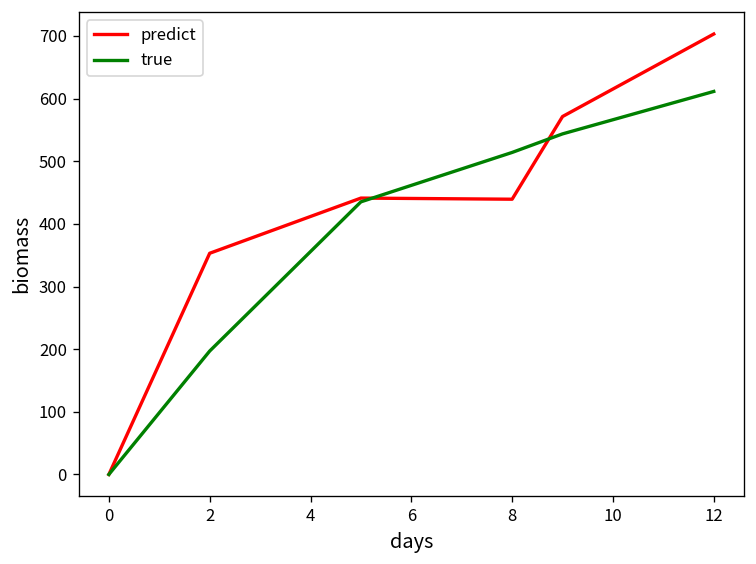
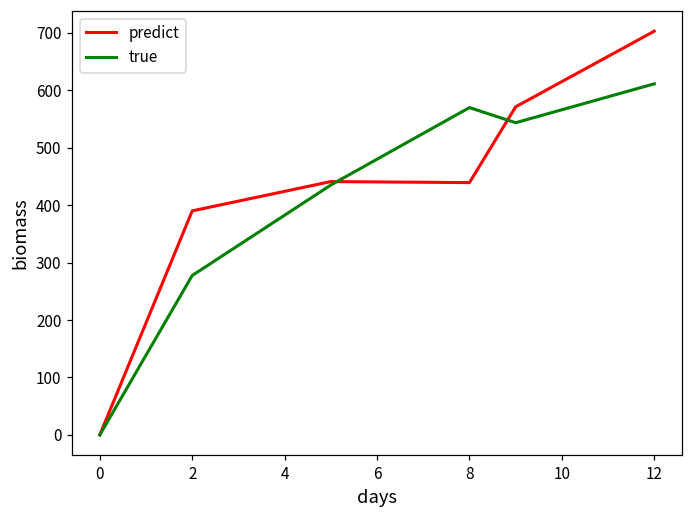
  {
    "predict": {
-     "2": 350,
+     "2": 390,
      "8": 440,
      "12": 700
    },
    "true": {
-     "2": 200,
-     "8": 510,
+     "2": 280,
+     "8": 570,
      "12": 610
    }
  }
